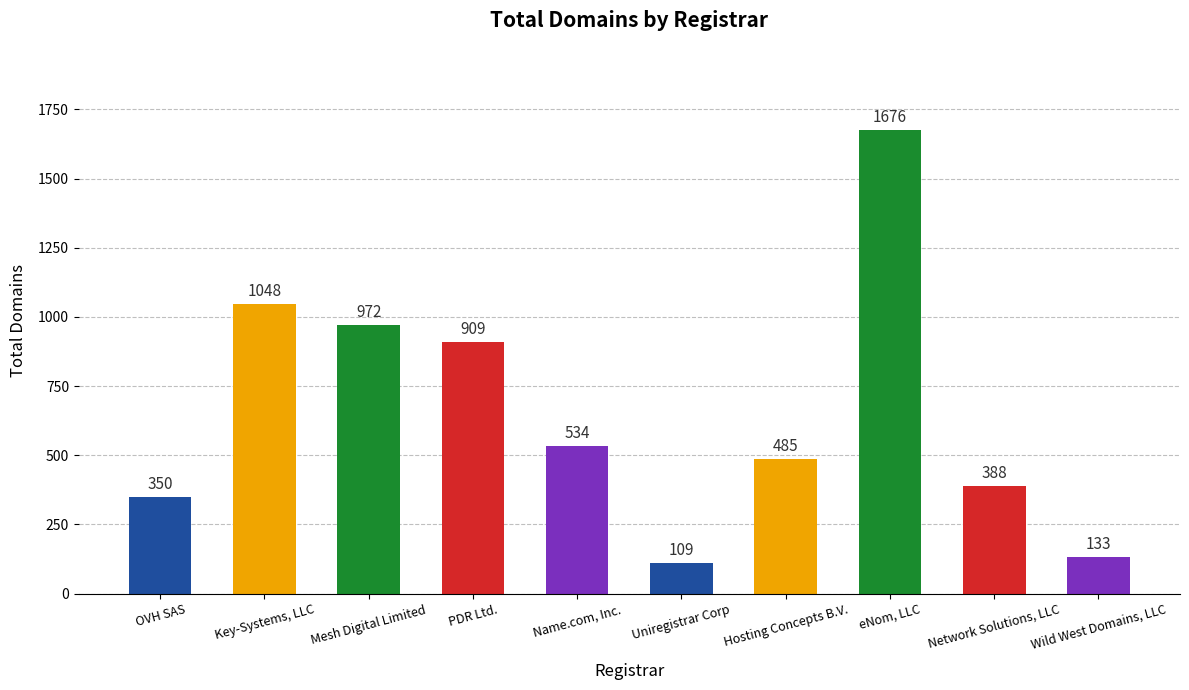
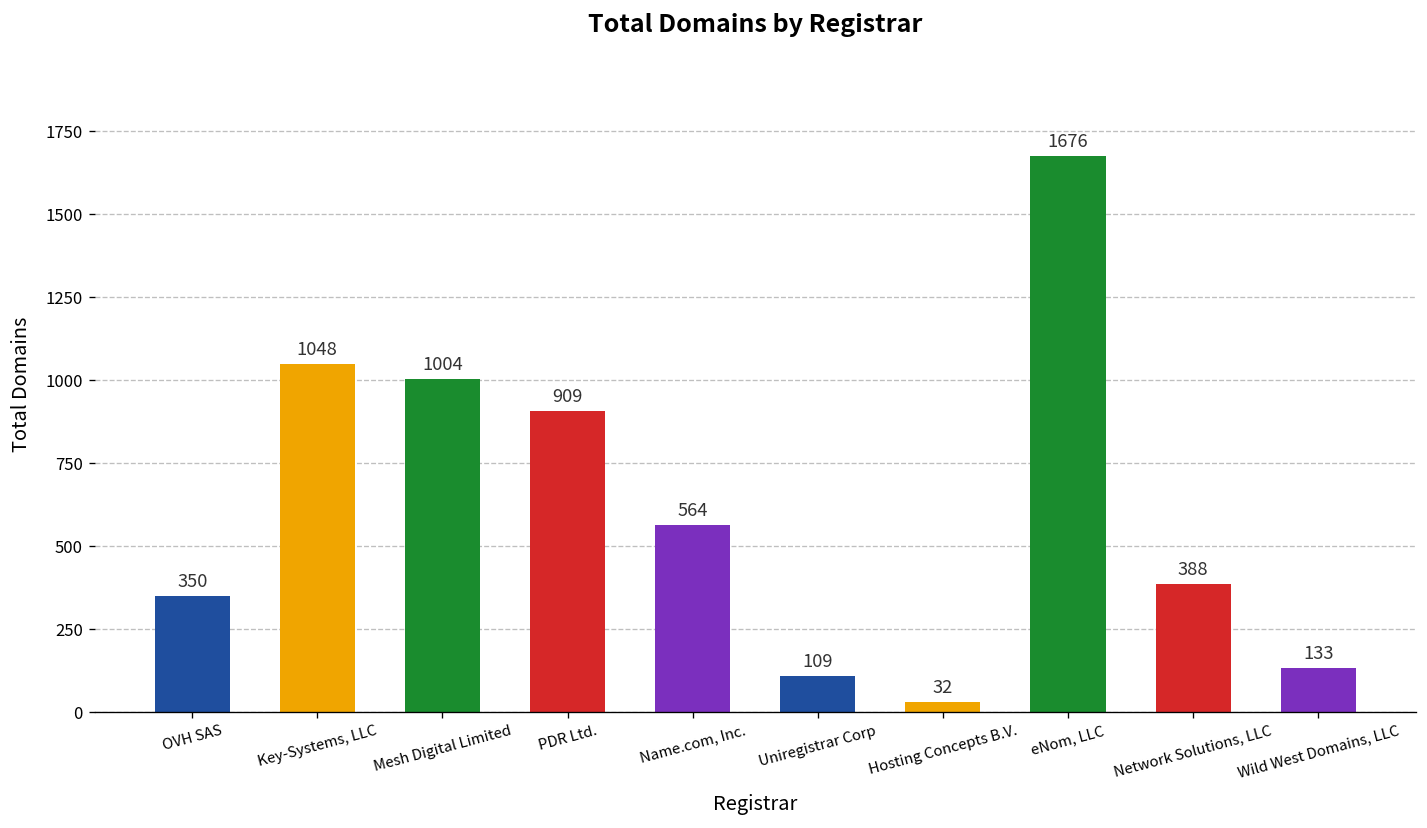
  {
    "OVH SAS": 350,
    "Key-Systems, LLC": 1048,
-   "Mesh Digital Limited": 972,
+   "Mesh Digital Limited": 1004,
    "PDR Ltd.": 909,
-   "Name.com, Inc.": 534,
+   "Name.com, Inc.": 564,
    "Uniregistrar Corp": 109,
-   "Hosting Concepts B.V.": 485,
+   "Hosting Concepts B.V.": 32,
    "eNom, LLC": 1676,
    "Network Solutions, LLC": 388,
    "Wild West Domains, LLC": 133
  }
